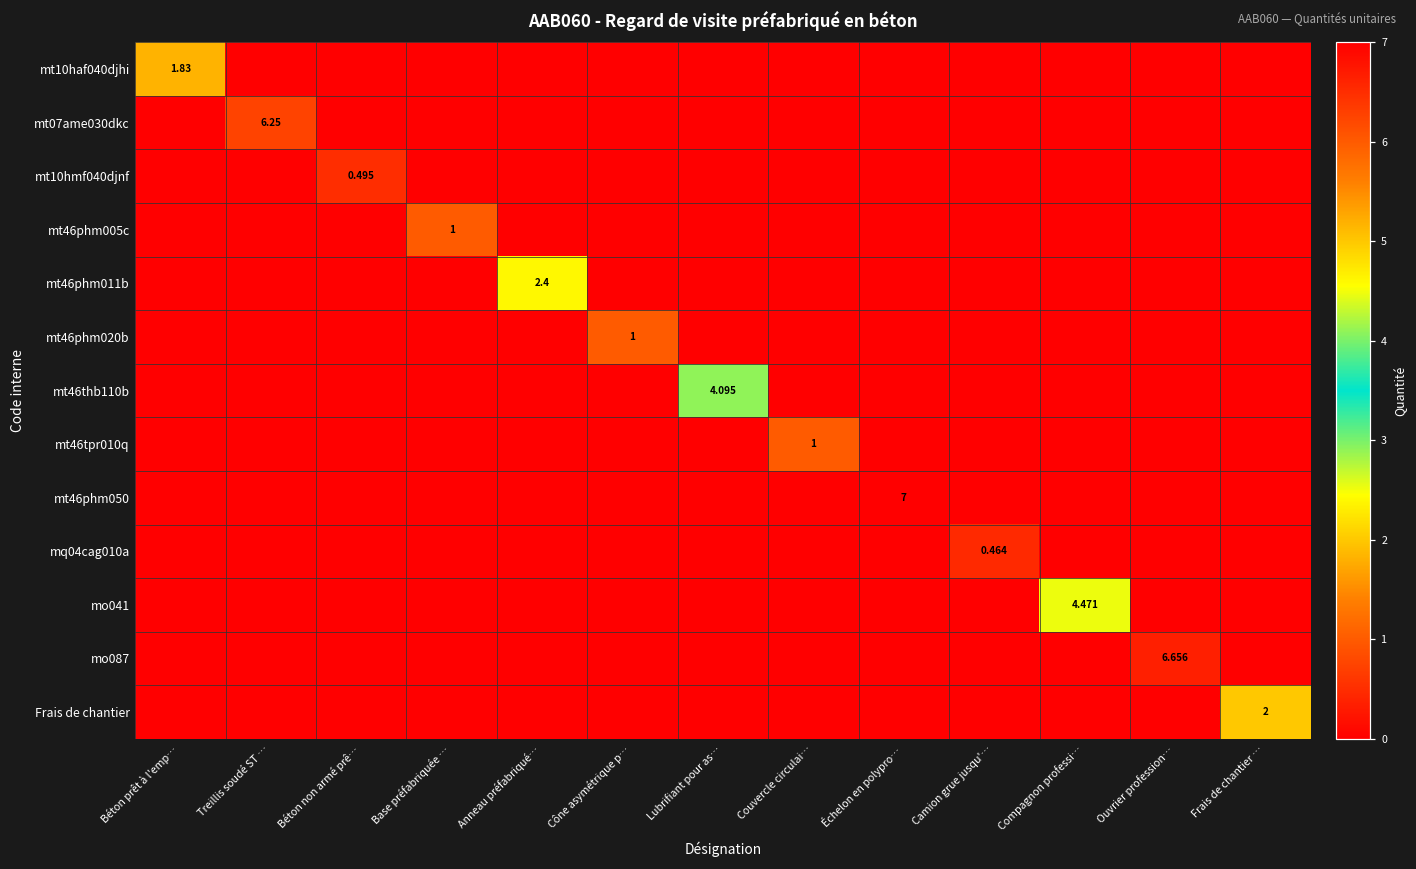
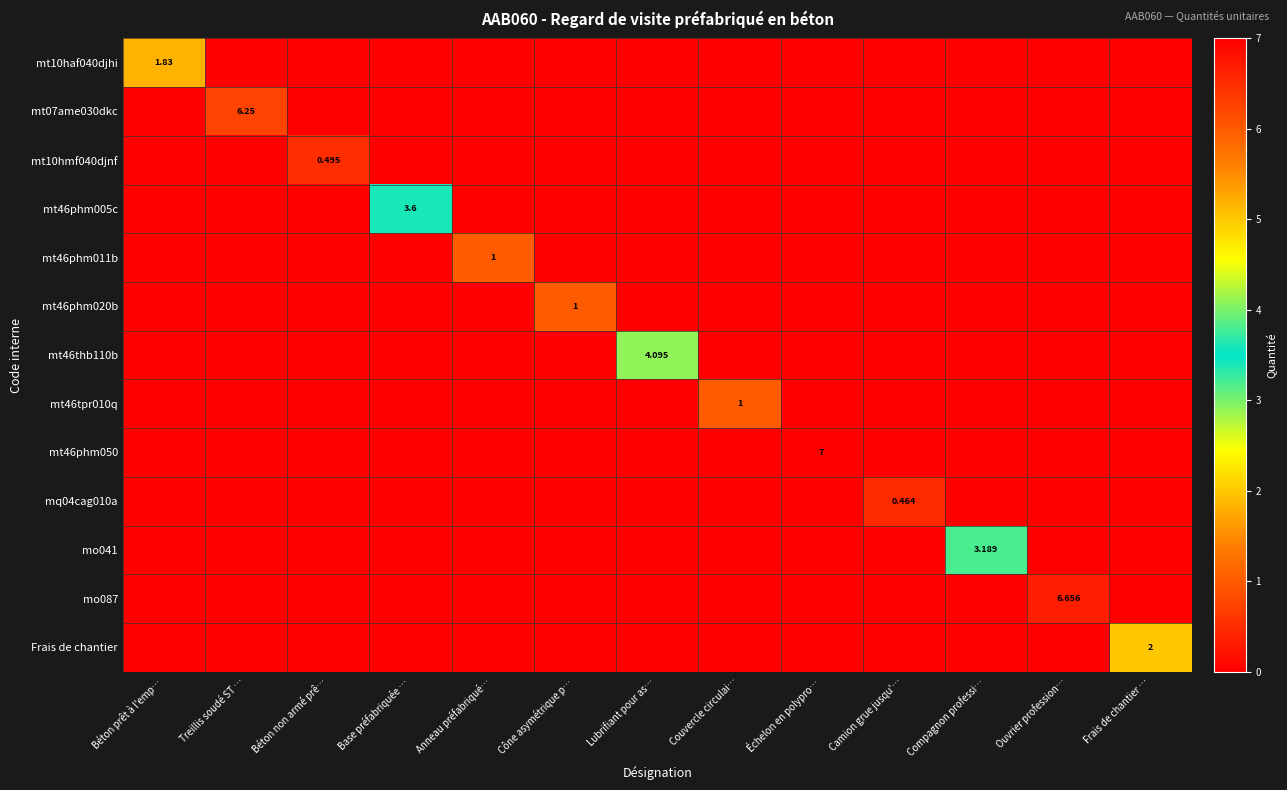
  {
    "mt10haf040djhi": {
      "Béton prêt à l'emp…": 1.83
    },
    "mt07ame030dkc": {
      "Treillis soudé ST …": 6.25
    },
    "mt10hmf040djnf": {
      "Béton non armé prê…": 0.495
    },
    "mt46phm005c": {
-     "Base préfabriquée …": 1
+     "Base préfabriquée …": 3.6
    },
    "mt46phm011b": {
-     "Anneau préfabriqué…": 2.4
+     "Anneau préfabriqué…": 1
    },
    "mt46phm020b": {
      "Cône asymétrique p…": 1
    },
    "mt46thb110b": {
      "Lubrifiant pour as…": 4.095
    },
    "mt46tpr010q": {
      "Couvercle circulai…": 1
    },
    "mt46phm050": {
      "Échelon en polypro…": 7
    },
    "mq04cag010a": {
      "Camion grue jusqu'…": 0.464
    },
    "mo041": {
-     "Compagnon professi…": 4.471
+     "Compagnon professi…": 3.189
    },
    "mo087": {
      "Ouvrier profession…": 6.656
    },
    "Frais de chantier": {
      "Frais de chantier …": 2
    }
  }
